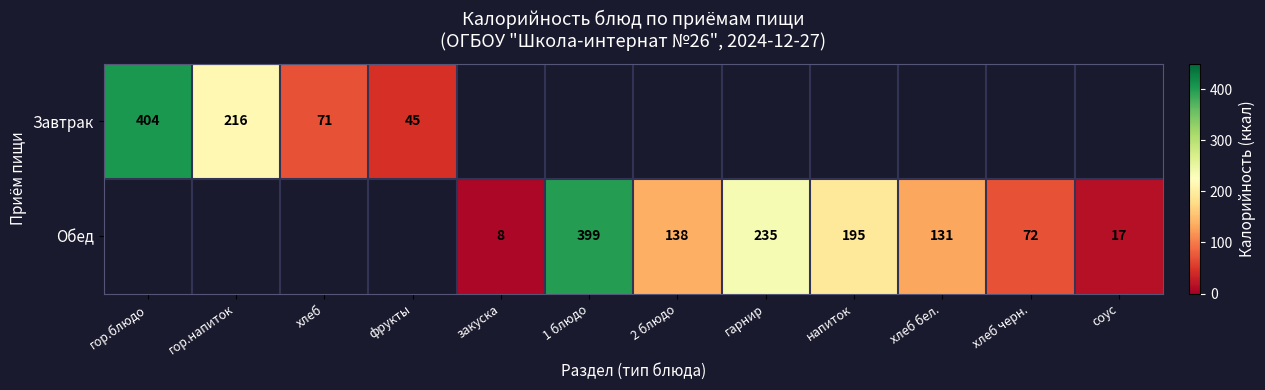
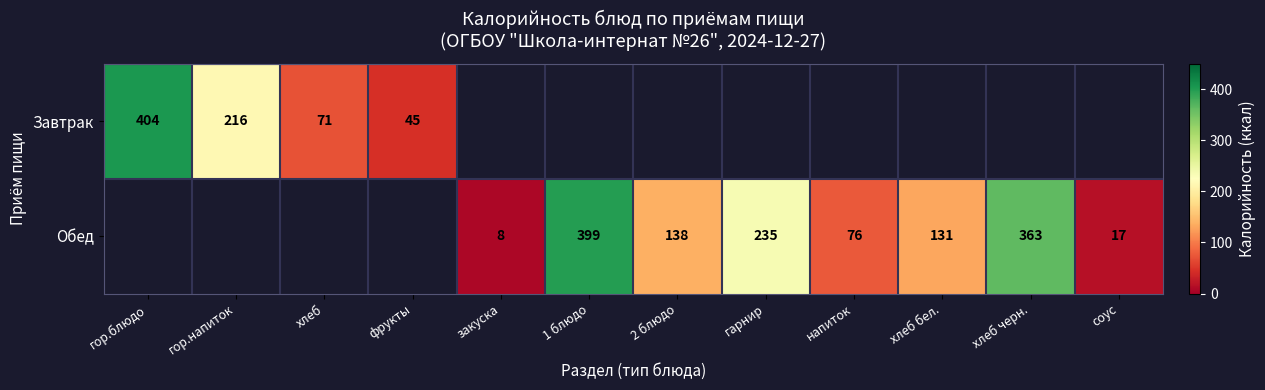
  {
    "Завтрак": {
      "гор.блюдо": 404,
      "гор.напиток": 216,
      "хлеб": 71,
      "фрукты": 45
    },
    "Обед": {
      "закуска": 8,
      "1 блюдо": 399,
      "2 блюдо": 138,
      "гарнир": 235,
-     "напиток": 195,
+     "напиток": 76,
      "хлеб бел.": 131,
-     "хлеб черн.": 72,
+     "хлеб черн.": 363,
      "соус": 17
    }
  }
